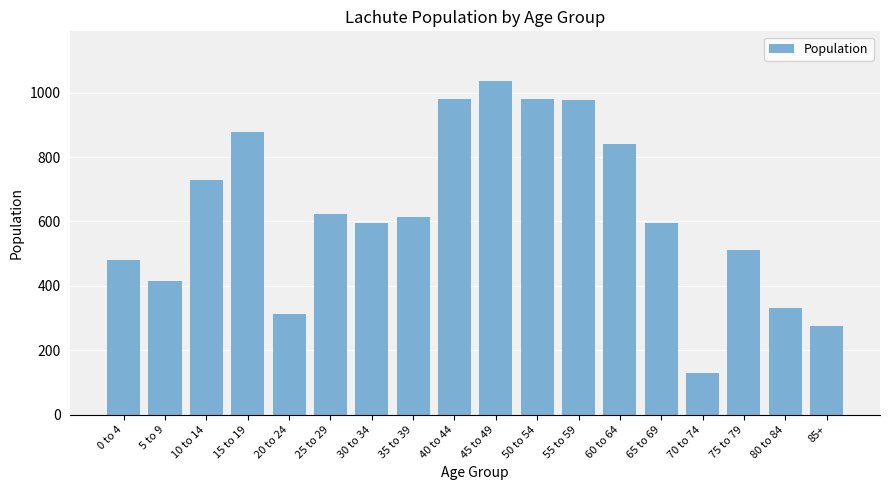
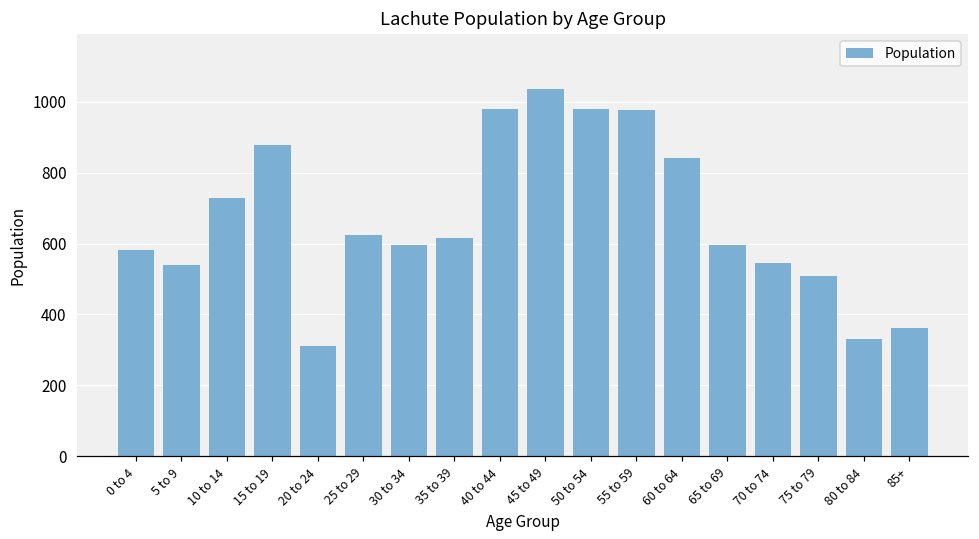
  {
-   "0 to 4": 480,
-   "5 to 9": 410,
+   "0 to 4": 580,
+   "5 to 9": 540,
    "10 to 14": 730,
    "15 to 19": 880,
    "20 to 24": 310,
    "25 to 29": 620,
    "30 to 34": 600,
    "35 to 39": 620,
    "40 to 44": 980,
    "45 to 49": 1040,
    "50 to 54": 980,
    "55 to 59": 980,
    "60 to 64": 840,
    "65 to 69": 600,
-   "70 to 74": 130,
+   "70 to 74": 550,
    "75 to 79": 510,
    "80 to 84": 330,
-   "85+": 280
+   "85+": 360
  }
